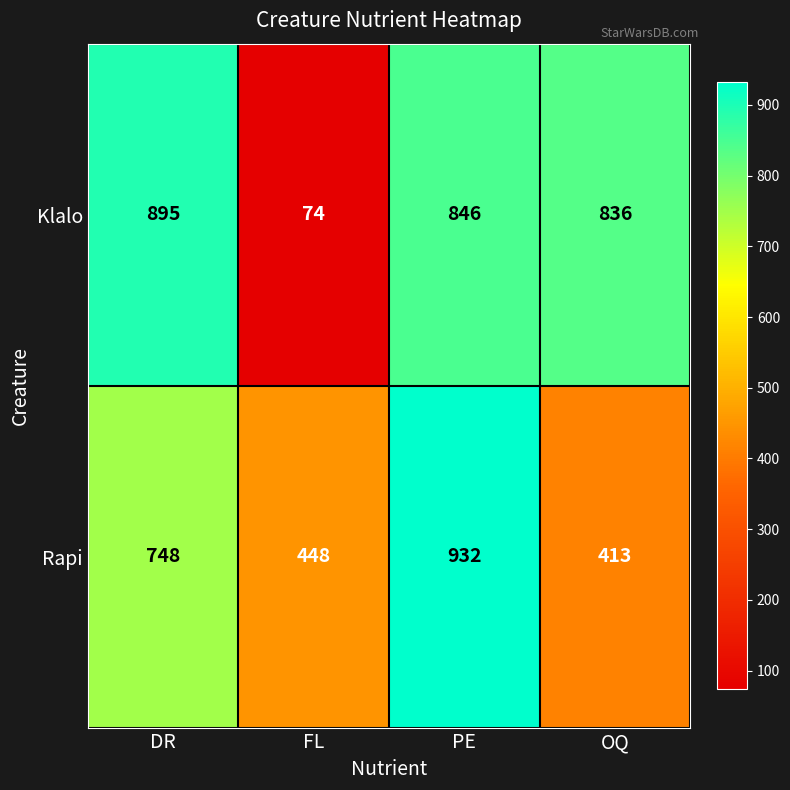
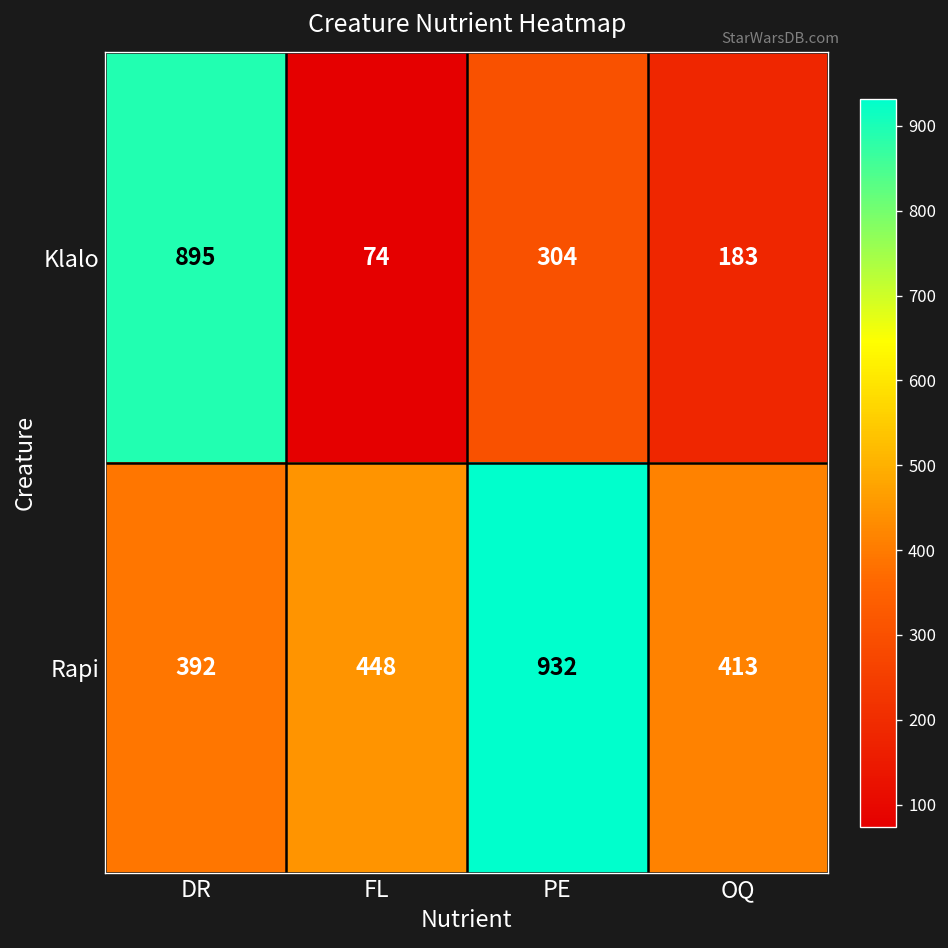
  {
    "Klalo": {
      "DR": 895,
      "FL": 74,
-     "PE": 846,
-     "OQ": 836
+     "PE": 304,
+     "OQ": 183
    },
    "Rapi": {
-     "DR": 748,
+     "DR": 392,
      "FL": 448,
      "PE": 932,
      "OQ": 413
    }
  }
